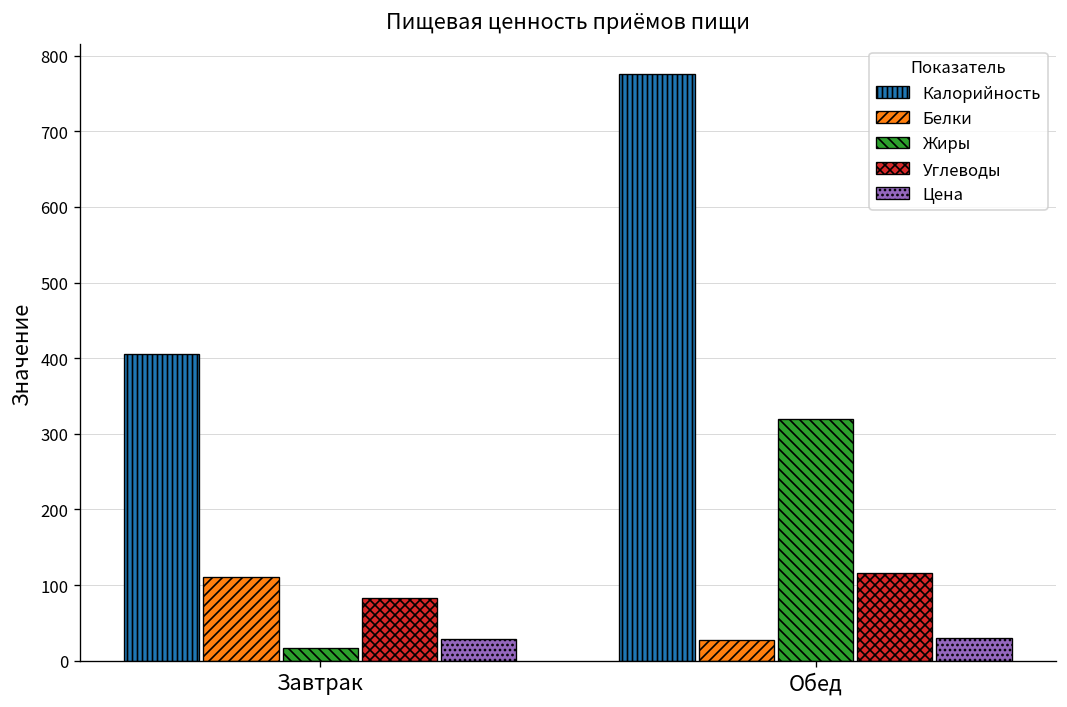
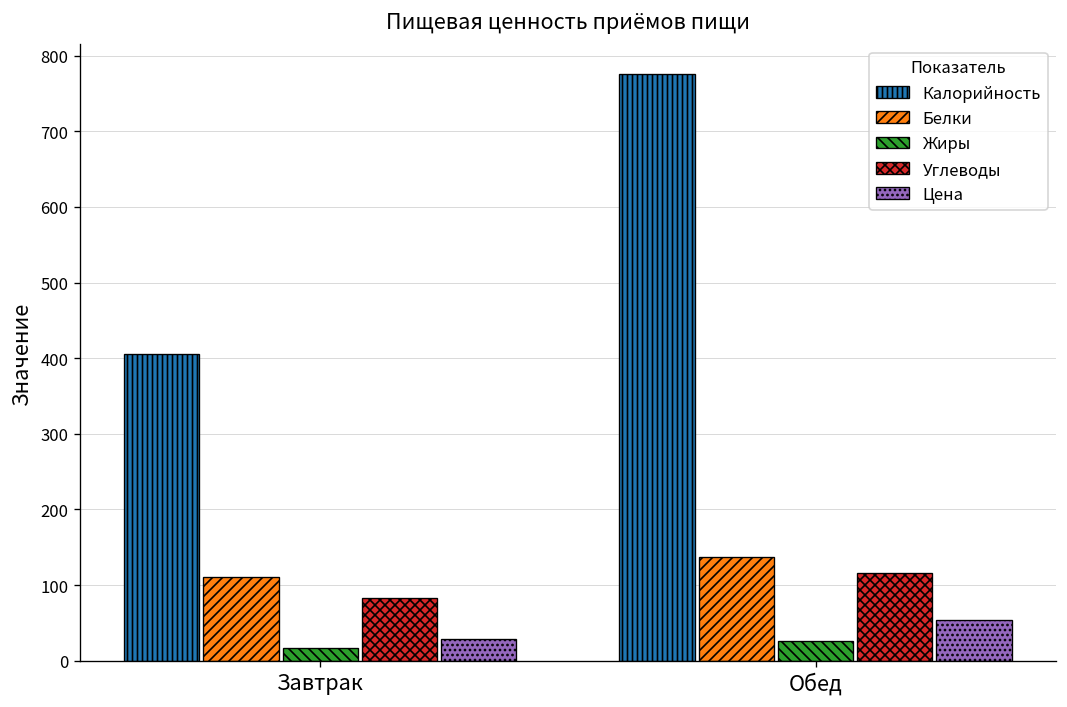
  {
    "Калорийность": {
      "Завтрак": 410,
      "Обед": 780
    },
    "Белки": {
      "Завтрак": 110,
-     "Обед": 30
+     "Обед": 140
    },
    "Жиры": {
      "Завтрак": 20,
-     "Обед": 320
+     "Обед": 30
    },
    "Углеводы": {
      "Завтрак": 80,
      "Обед": 120
    },
    "Цена": {
      "Завтрак": 30,
-     "Обед": 30
+     "Обед": 50
    }
  }
